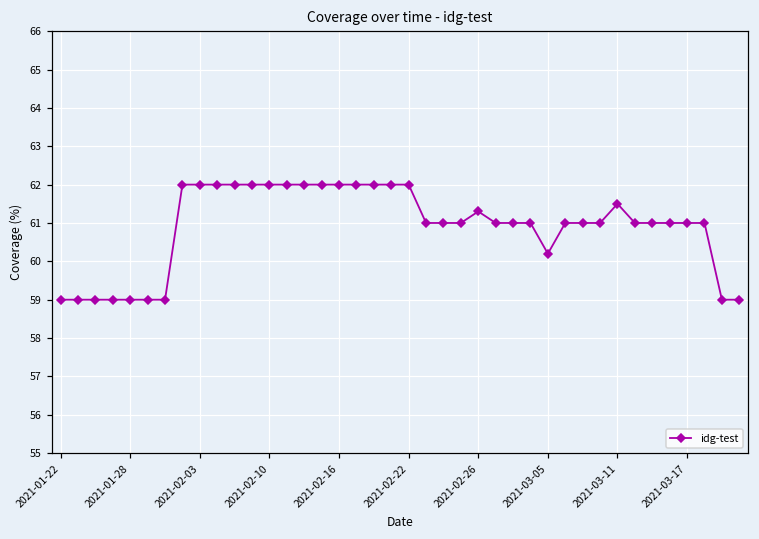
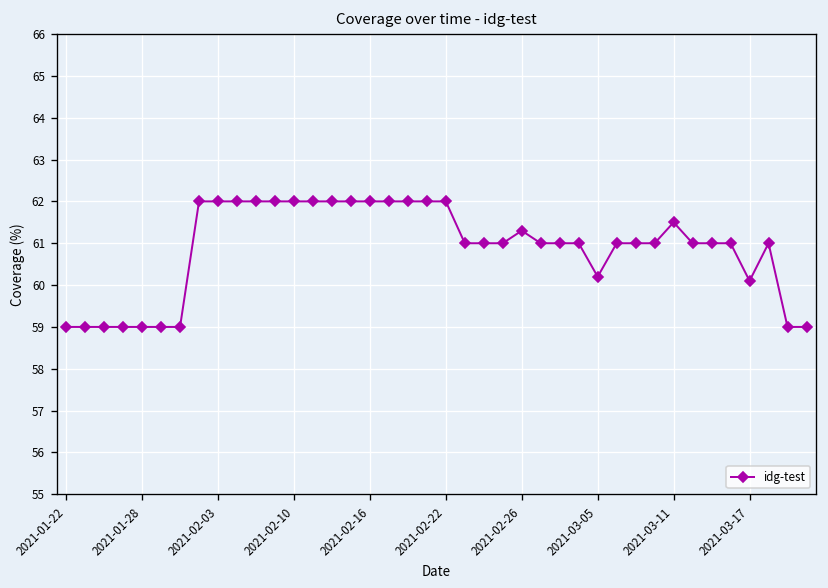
  {
    "2021-01-22": 59.0,
    "2021-01-28": 59.0,
    "2021-02-03": 62.0,
    "2021-02-10": 62.0,
    "2021-02-16": 62.0,
    "2021-02-22": 62.0,
    "2021-02-26": 61.3,
    "2021-03-05": 60.2,
    "2021-03-11": 61.5,
-   "2021-03-17": 61.0
+   "2021-03-17": 60.1
  }
